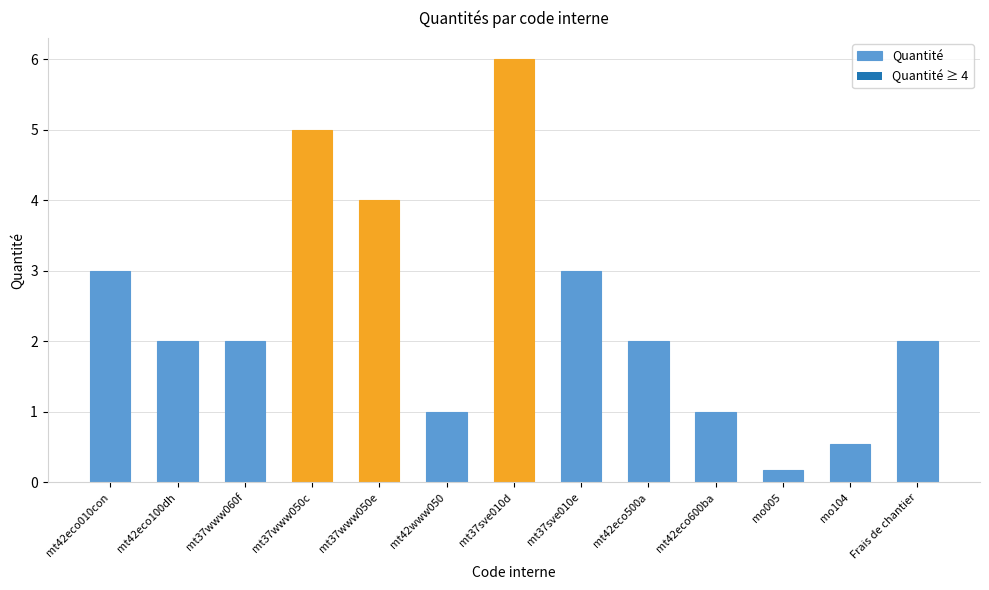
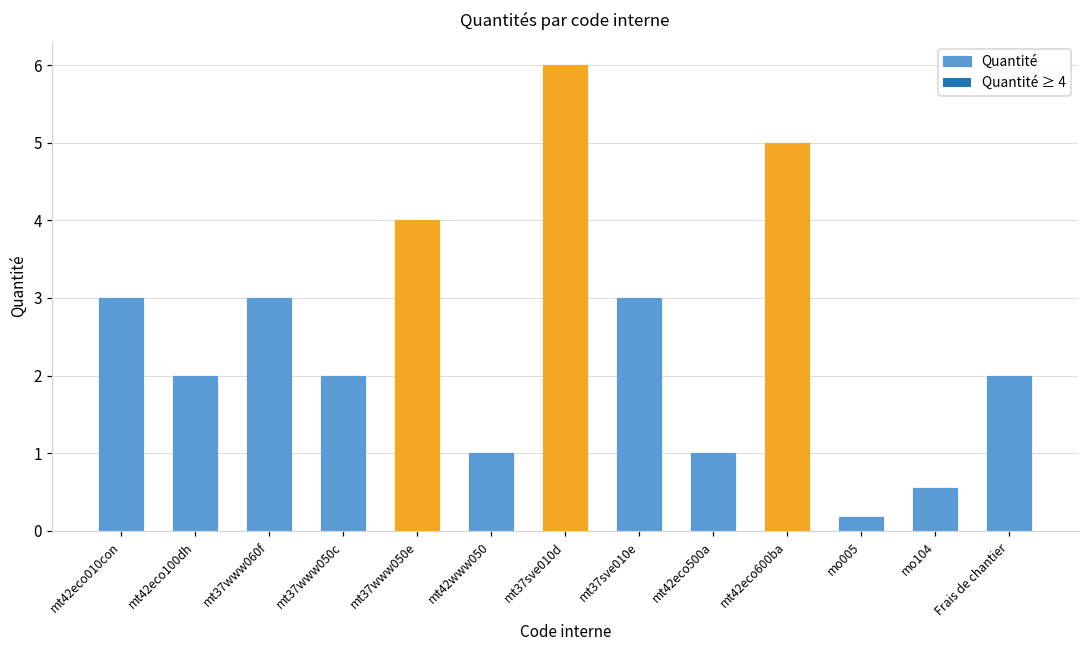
  {
    "mt42eco010con": 3,
    "mt42eco100dh": 2,
-   "mt37www060f": 2,
-   "mt37www050c": 5,
+   "mt37www060f": 3,
+   "mt37www050c": 2,
    "mt37www050e": 4,
    "mt42www050": 1,
    "mt37sve010d": 6,
    "mt37sve010e": 3,
-   "mt42eco500a": 2,
-   "mt42eco600ba": 1,
+   "mt42eco500a": 1,
+   "mt42eco600ba": 5,
    "mo005": 0.2,
    "mo104": 0.5,
    "Frais de chantier": 2
  }
